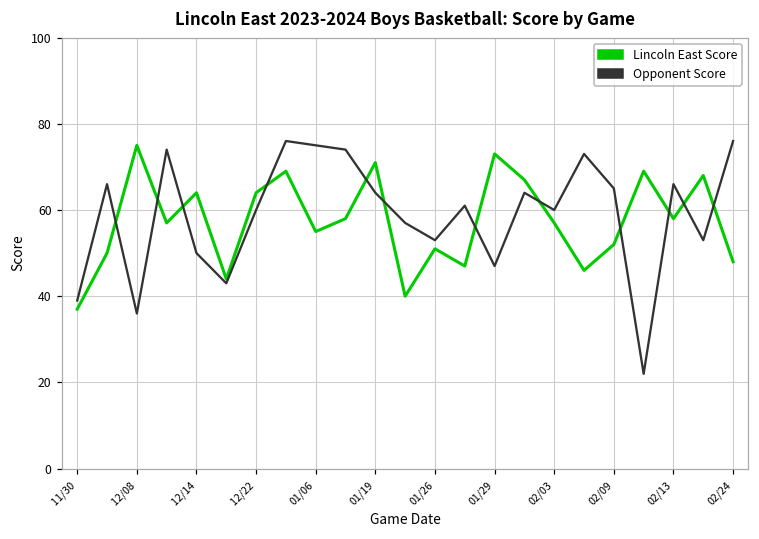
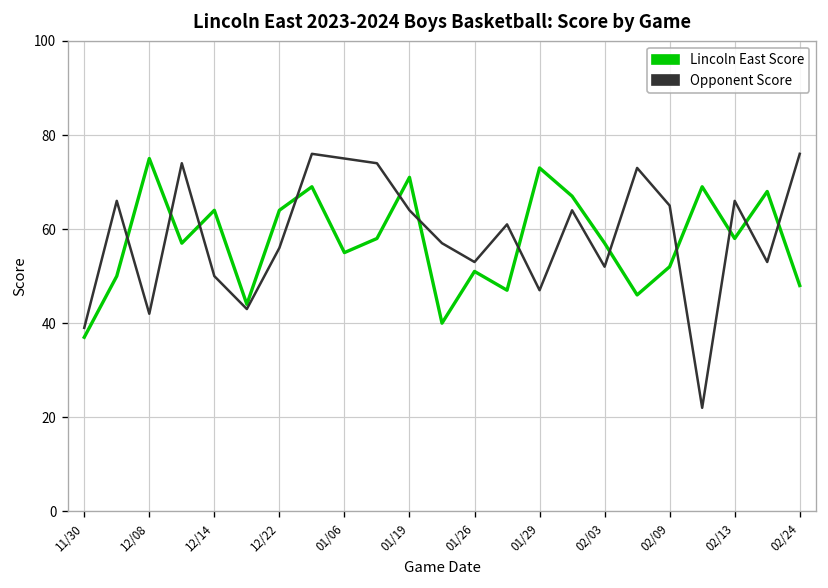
  {
    "Lincoln East Score": {
      "11/30": 37,
      "12/08": 75,
      "12/14": 64,
      "12/22": 64,
      "01/06": 55,
      "01/19": 71,
      "01/26": 51,
      "01/29": 73,
      "02/03": 57,
      "02/09": 52,
      "02/13": 58,
      "02/24": 48
    },
    "Opponent Score": {
      "11/30": 39,
-     "12/08": 36,
+     "12/08": 42,
      "12/14": 50,
-     "12/22": 60,
+     "12/22": 56,
      "01/06": 75,
      "01/19": 64,
      "01/26": 53,
      "01/29": 47,
-     "02/03": 60,
+     "02/03": 52,
      "02/09": 65,
      "02/13": 66,
      "02/24": 76
    }
  }
